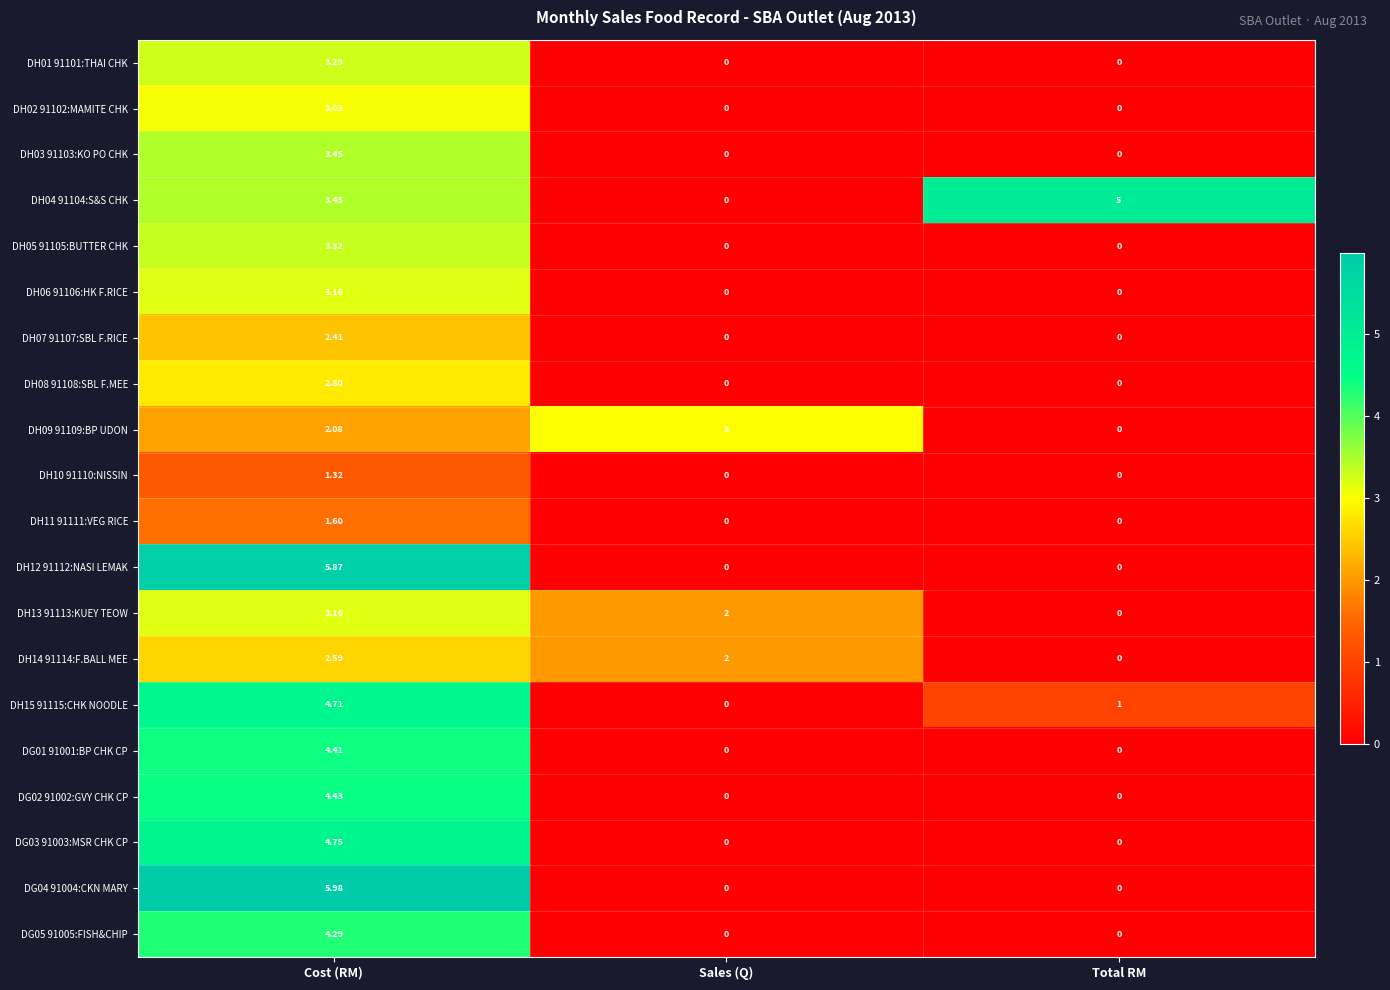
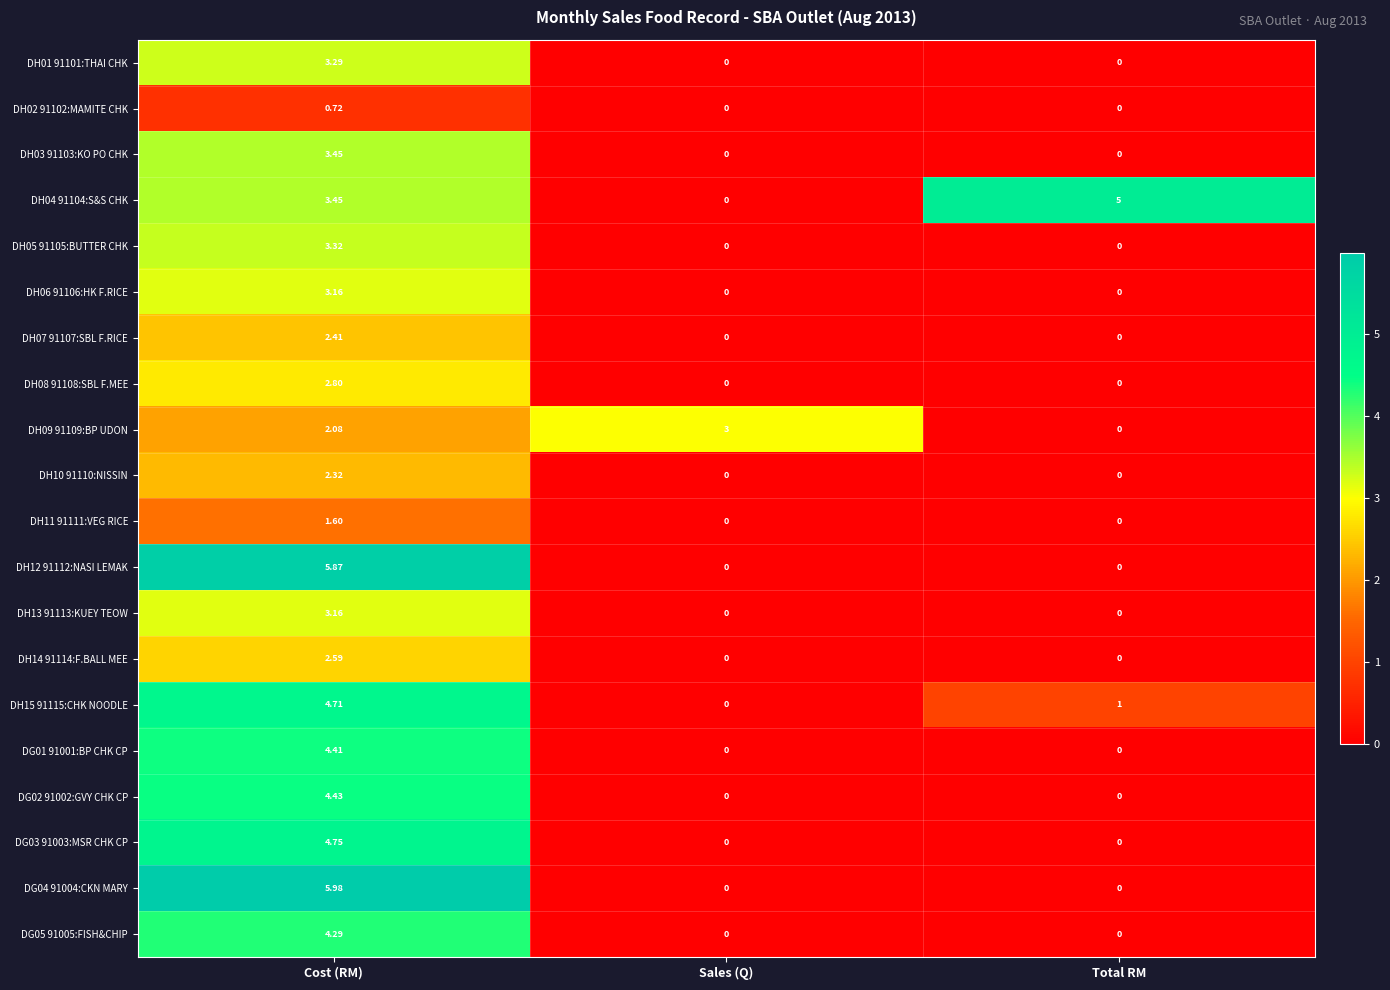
  {
    "DH01 91101:THAI CHK": {
      "Cost (RM)": 3.29,
      "Sales (Q)": 0,
      "Total RM": 0
    },
    "DH02 91102:MAMITE CHK": {
-     "Cost (RM)": 3.02,
+     "Cost (RM)": 0.72,
      "Sales (Q)": 0,
      "Total RM": 0
    },
    "DH03 91103:KO PO CHK": {
      "Cost (RM)": 3.45,
      "Sales (Q)": 0,
      "Total RM": 0
    },
    "DH04 91104:S&S CHK": {
      "Cost (RM)": 3.45,
      "Sales (Q)": 0,
      "Total RM": 5
    },
    "DH05 91105:BUTTER CHK": {
      "Cost (RM)": 3.32,
      "Sales (Q)": 0,
      "Total RM": 0
    },
    "DH06 91106:HK F.RICE": {
      "Cost (RM)": 3.16,
      "Sales (Q)": 0,
      "Total RM": 0
    },
    "DH07 91107:SBL F.RICE": {
      "Cost (RM)": 2.41,
      "Sales (Q)": 0,
      "Total RM": 0
    },
    "DH08 91108:SBL F.MEE": {
      "Cost (RM)": 2.80,
      "Sales (Q)": 0,
      "Total RM": 0
    },
    "DH09 91109:BP UDON": {
      "Cost (RM)": 2.08,
      "Sales (Q)": 3,
      "Total RM": 0
    },
    "DH10 91110:NISSIN": {
-     "Cost (RM)": 1.32,
+     "Cost (RM)": 2.32,
      "Sales (Q)": 0,
      "Total RM": 0
    },
    "DH11 91111:VEG RICE": {
      "Cost (RM)": 1.60,
      "Sales (Q)": 0,
      "Total RM": 0
    },
    "DH12 91112:NASI LEMAK": {
      "Cost (RM)": 5.87,
      "Sales (Q)": 0,
      "Total RM": 0
    },
    "DH13 91113:KUEY TEOW": {
      "Cost (RM)": 3.16,
-     "Sales (Q)": 2,
+     "Sales (Q)": 0,
      "Total RM": 0
    },
    "DH14 91114:F.BALL MEE": {
      "Cost (RM)": 2.59,
-     "Sales (Q)": 2,
+     "Sales (Q)": 0,
      "Total RM": 0
    },
    "DH15 91115:CHK NOODLE": {
      "Cost (RM)": 4.71,
      "Sales (Q)": 0,
      "Total RM": 1
    },
    "DG01 91001:BP CHK CP": {
      "Cost (RM)": 4.41,
      "Sales (Q)": 0,
      "Total RM": 0
    },
    "DG02 91002:GVY CHK CP": {
      "Cost (RM)": 4.43,
      "Sales (Q)": 0,
      "Total RM": 0
    },
    "DG03 91003:MSR CHK CP": {
      "Cost (RM)": 4.75,
      "Sales (Q)": 0,
      "Total RM": 0
    },
    "DG04 91004:CKN MARY": {
      "Cost (RM)": 5.98,
      "Sales (Q)": 0,
      "Total RM": 0
    },
    "DG05 91005:FISH&CHIP": {
      "Cost (RM)": 4.29,
      "Sales (Q)": 0,
      "Total RM": 0
    }
  }
